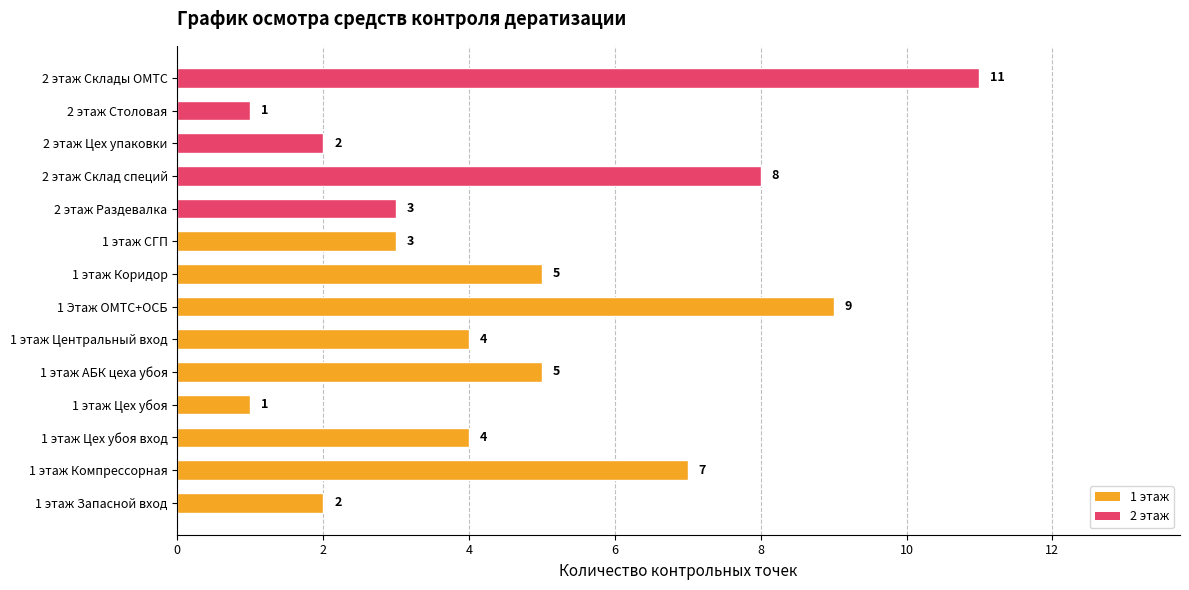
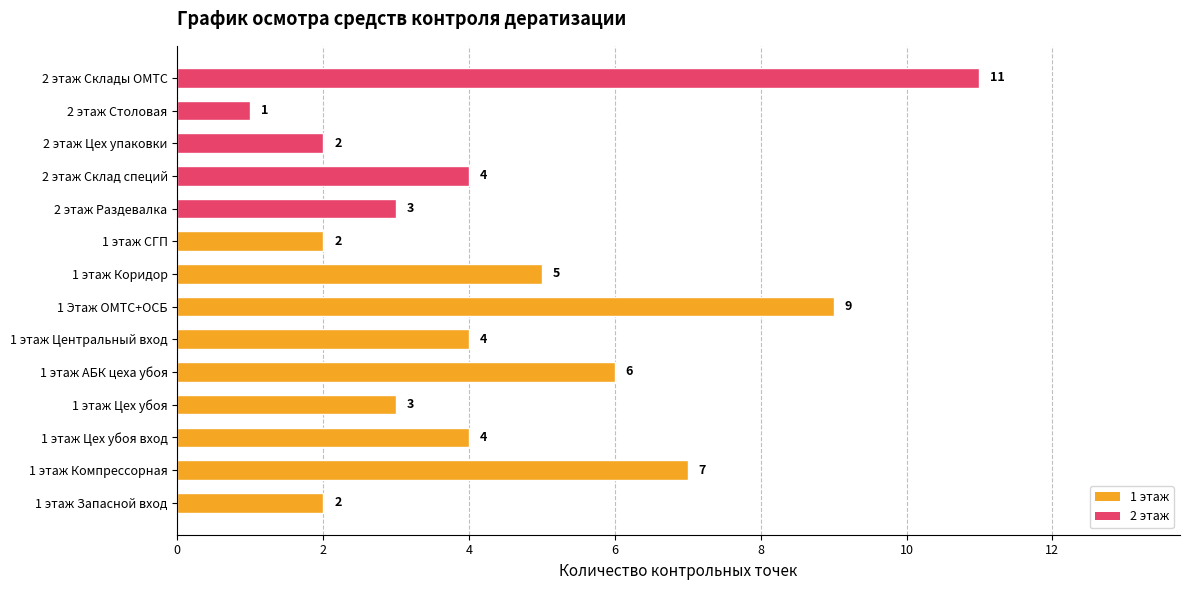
  {
    "2 этаж Склады ОМТС": 11,
    "2 этаж Столовая": 1,
    "2 этаж Цех упаковки": 2,
-   "2 этаж Склад специй": 8,
+   "2 этаж Склад специй": 4,
    "2 этаж Раздевалка": 3,
-   "1 этаж СГП": 3,
+   "1 этаж СГП": 2,
    "1 этаж Коридор": 5,
    "1 Этаж ОМТС+ОСБ": 9,
    "1 этаж Центральный вход": 4,
-   "1 этаж АБК цеха убоя": 5,
-   "1 этаж Цех убоя": 1,
+   "1 этаж АБК цеха убоя": 6,
+   "1 этаж Цех убоя": 3,
    "1 этаж Цех убоя вход": 4,
    "1 этаж Компрессорная": 7,
    "1 этаж Запасной вход": 2
  }
